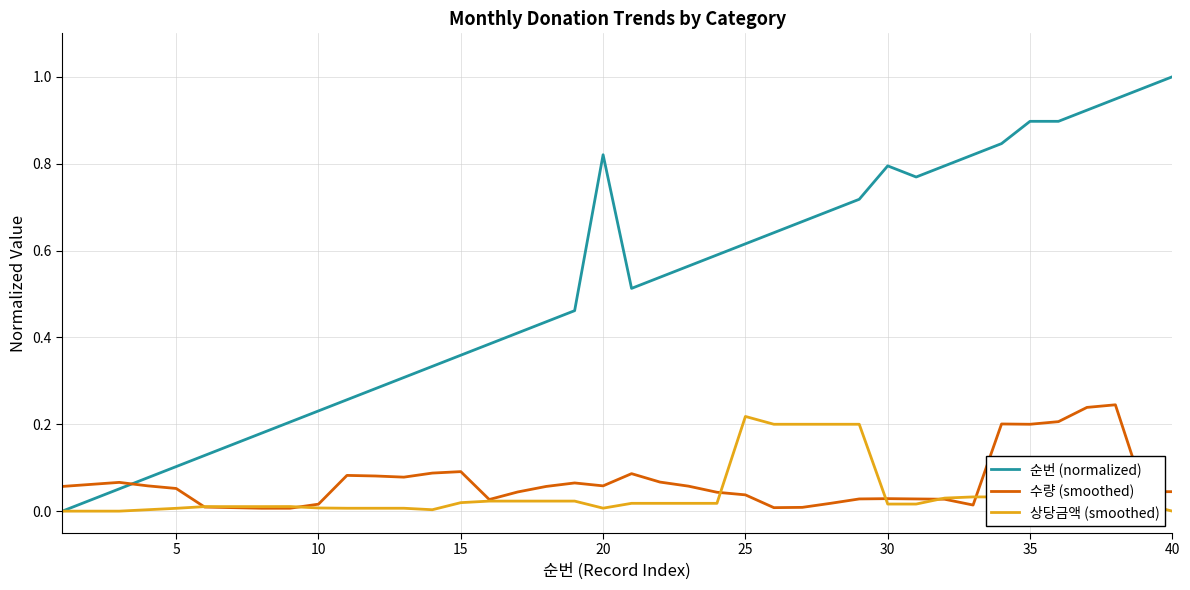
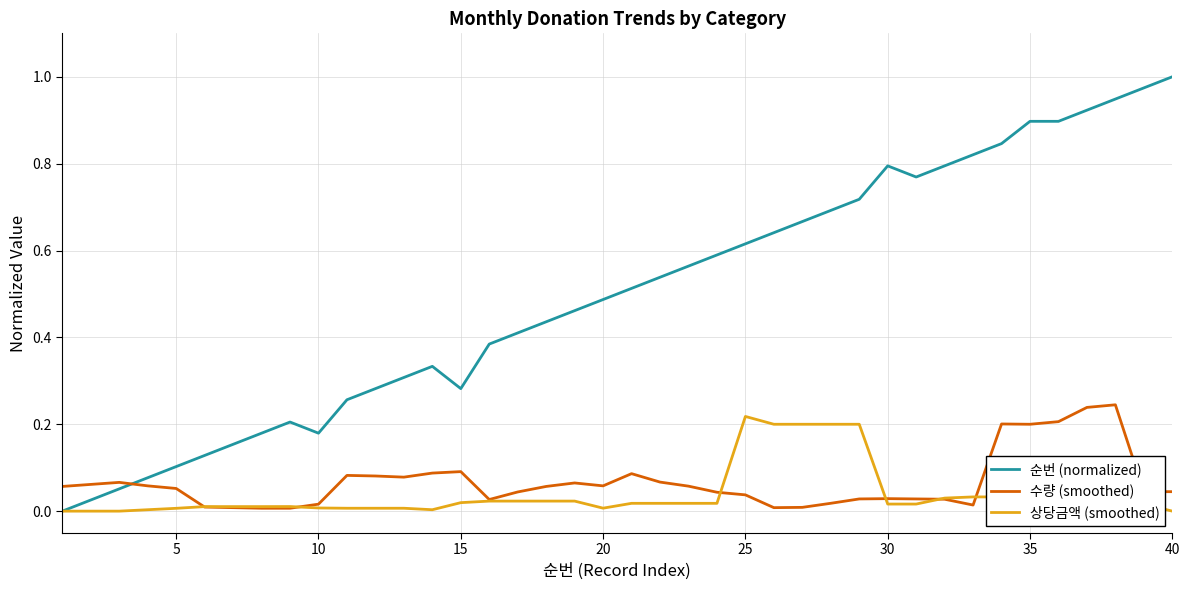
  {
    "순번 (normalized)": {
      "5": 0.10,
-     "10": 0.23,
-     "15": 0.36,
-     "20": 0.82,
+     "10": 0.18,
+     "15": 0.28,
+     "20": 0.49,
      "25": 0.62,
      "30": 0.79,
      "35": 0.90,
      "40": 1.00
    },
    "수량 (smoothed)": {
      "5": 0.05,
      "10": 0.02,
      "15": 0.09,
      "20": 0.06,
      "25": 0.04,
      "30": 0.03,
      "35": 0.20,
      "40": 0.04
    },
    "상당금액 (smoothed)": {
      "5": 0.01,
      "10": 0.01,
      "15": 0.02,
      "20": 0.01,
      "25": 0.22,
      "30": 0.02,
      "40": 0.00
    }
  }
